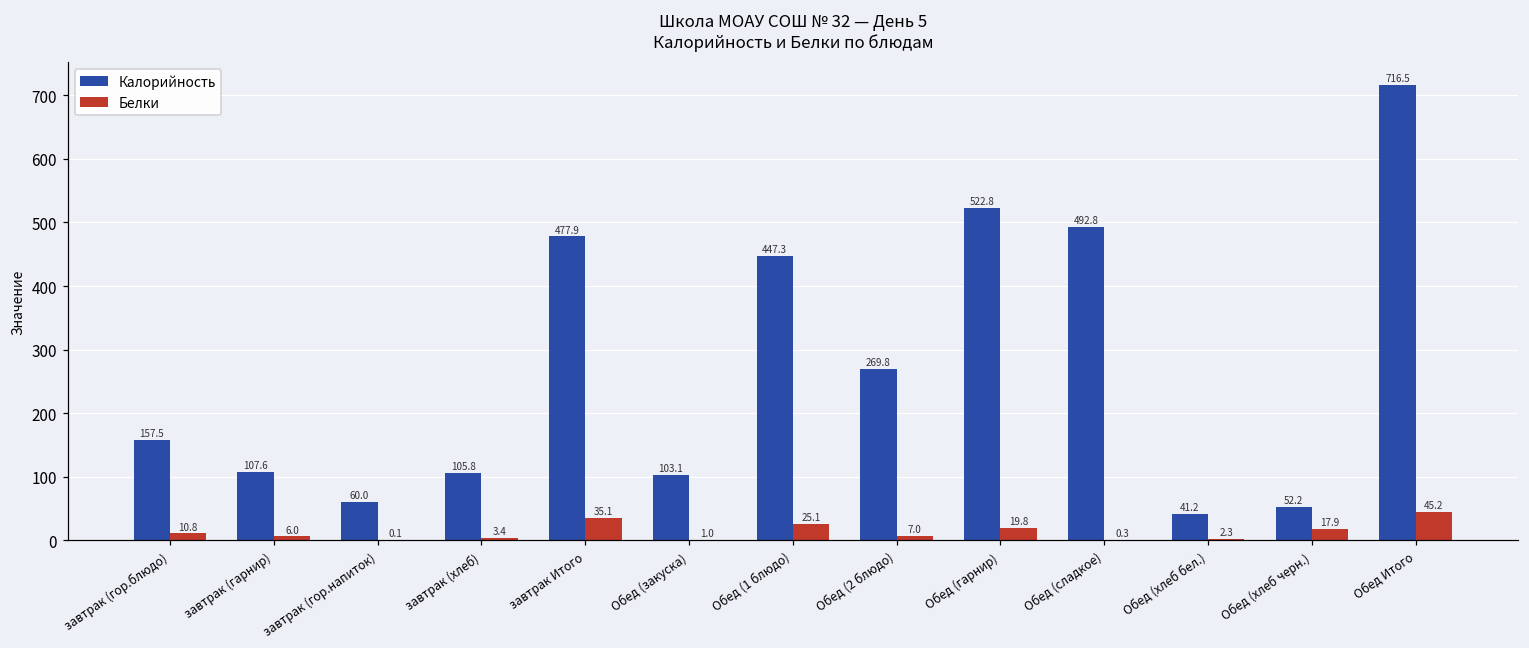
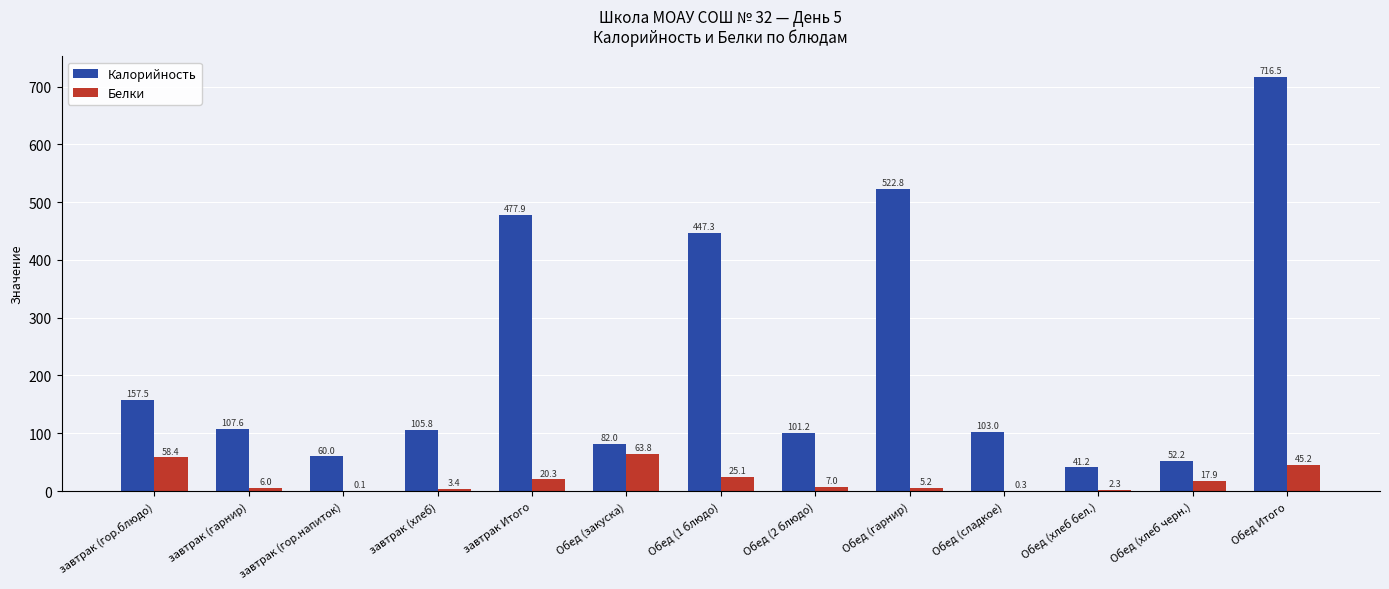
  {
    "Калорийность": {
      "завтрак (гор.блюдо)": 157.5,
      "завтрак (гарнир)": 107.6,
      "завтрак (гор.напиток)": 60.0,
      "завтрак (хлеб)": 105.8,
      "завтрак Итого": 477.9,
-     "Обед (закуска)": 103.1,
+     "Обед (закуска)": 82.0,
      "Обед (1 блюдо)": 447.3,
-     "Обед (2 блюдо)": 269.8,
+     "Обед (2 блюдо)": 101.2,
      "Обед (гарнир)": 522.8,
-     "Обед (сладкое)": 492.8,
+     "Обед (сладкое)": 103.0,
      "Обед (хлеб бел.)": 41.2,
      "Обед (хлеб черн.)": 52.2,
      "Обед Итого": 716.5
    },
    "Белки": {
-     "завтрак (гор.блюдо)": 10.8,
+     "завтрак (гор.блюдо)": 58.4,
      "завтрак (гарнир)": 6.0,
      "завтрак (гор.напиток)": 0.1,
      "завтрак (хлеб)": 3.4,
-     "завтрак Итого": 35.1,
-     "Обед (закуска)": 1.0,
+     "завтрак Итого": 20.3,
+     "Обед (закуска)": 63.8,
      "Обед (1 блюдо)": 25.1,
      "Обед (2 блюдо)": 7.0,
-     "Обед (гарнир)": 19.8,
+     "Обед (гарнир)": 5.2,
      "Обед (сладкое)": 0.3,
      "Обед (хлеб бел.)": 2.3,
      "Обед (хлеб черн.)": 17.9,
      "Обед Итого": 45.2
    }
  }
